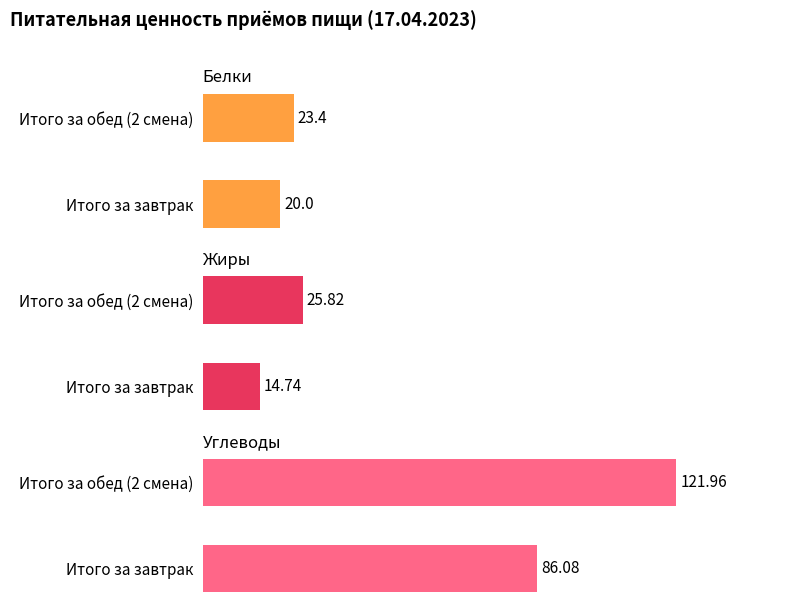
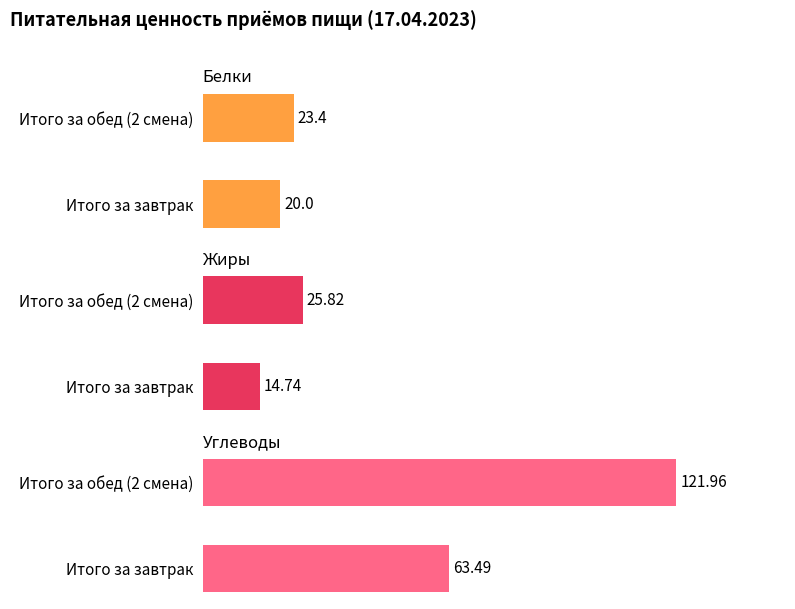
  {
    "Белки": {
      "Итого за обед (2 смена)": 23.4,
      "Итого за завтрак": 20.0
    },
    "Жиры": {
      "Итого за обед (2 смена)": 25.82,
      "Итого за завтрак": 14.74
    },
    "Углеводы": {
      "Итого за обед (2 смена)": 121.96,
-     "Итого за завтрак": 86.08
+     "Итого за завтрак": 63.49
    }
  }
